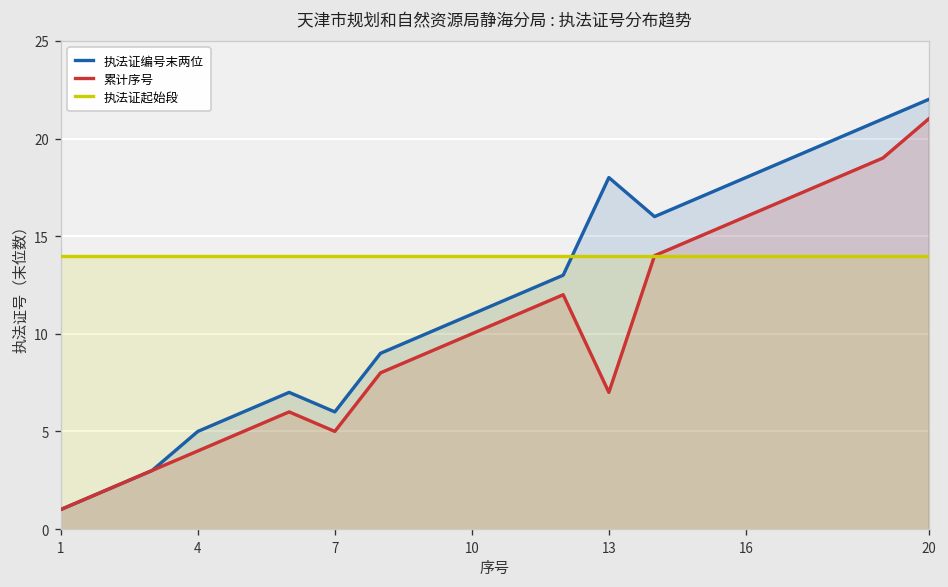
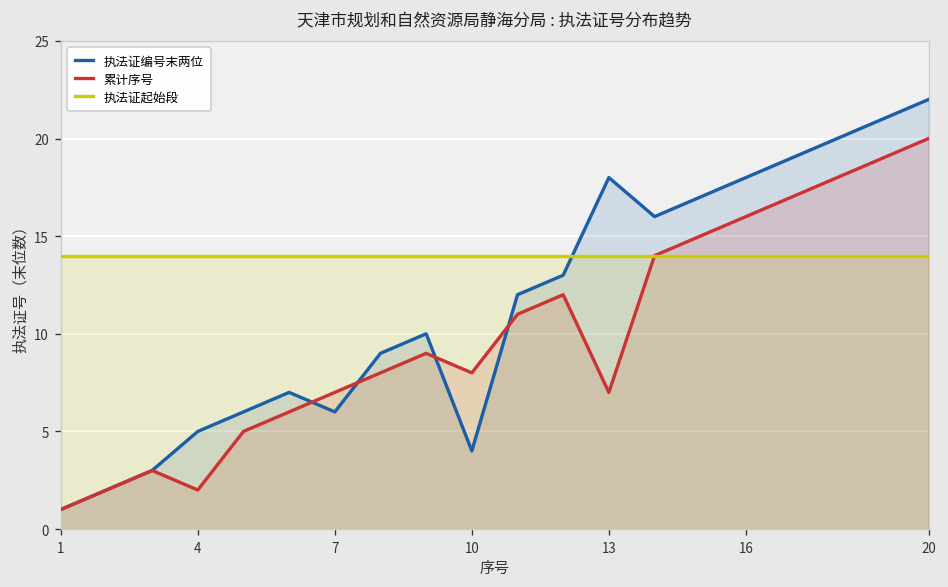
  {
    "执法证编号末两位": {
      "4": 5,
      "7": 6,
-     "10": 11,
+     "10": 4,
      "13": 18,
      "16": 18,
      "20": 22
    },
    "累计序号": {
-     "4": 4,
-     "7": 5,
-     "10": 10,
+     "4": 2,
+     "7": 7,
+     "10": 8,
      "13": 7,
      "16": 16,
-     "20": 21
+     "20": 20
    },
    "执法证起始段": {
      "1": 14,
      "4": 14,
      "7": 14,
      "10": 14,
      "13": 14,
      "16": 14,
      "20": 14
    }
  }
